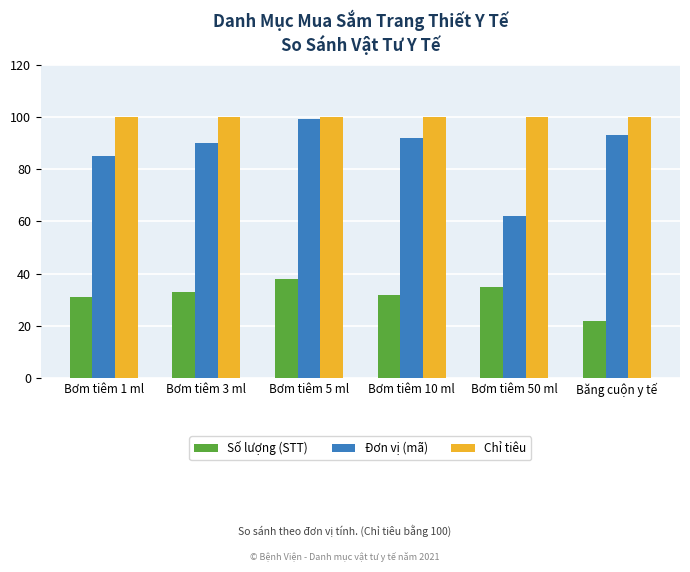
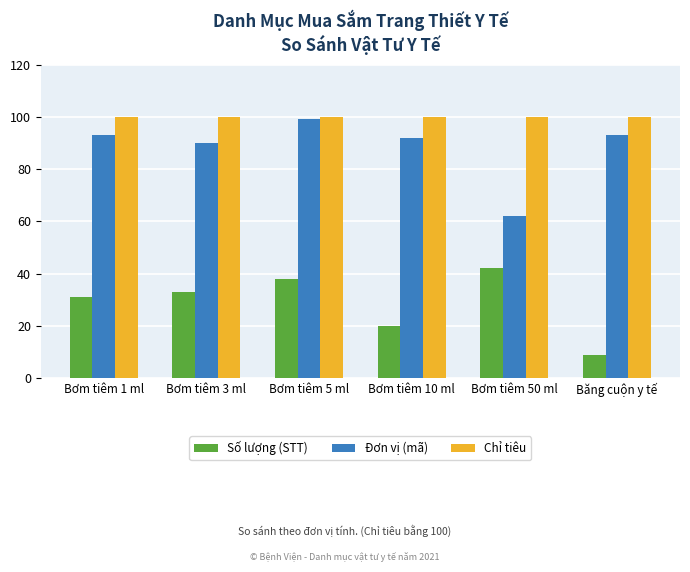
  {
    "Số lượng (STT)": {
      "Bơm tiêm 1 ml": 31,
      "Bơm tiêm 3 ml": 33,
      "Bơm tiêm 5 ml": 38,
-     "Bơm tiêm 10 ml": 32,
-     "Bơm tiêm 50 ml": 35,
-     "Băng cuộn y tế": 22
+     "Bơm tiêm 10 ml": 20,
+     "Bơm tiêm 50 ml": 42,
+     "Băng cuộn y tế": 9
    },
    "Đơn vị (mã)": {
-     "Bơm tiêm 1 ml": 85,
+     "Bơm tiêm 1 ml": 93,
      "Bơm tiêm 3 ml": 90,
      "Bơm tiêm 5 ml": 99,
      "Bơm tiêm 10 ml": 92,
      "Bơm tiêm 50 ml": 62,
      "Băng cuộn y tế": 93
    },
    "Chỉ tiêu": {
      "Bơm tiêm 1 ml": 100,
      "Bơm tiêm 3 ml": 100,
      "Bơm tiêm 5 ml": 100,
      "Bơm tiêm 10 ml": 100,
      "Bơm tiêm 50 ml": 100,
      "Băng cuộn y tế": 100
    }
  }
